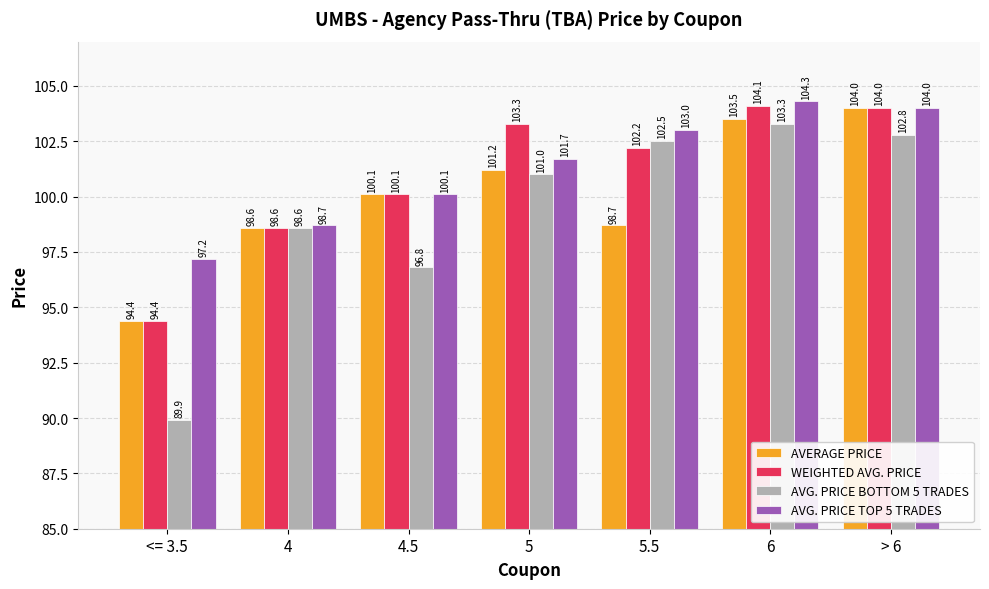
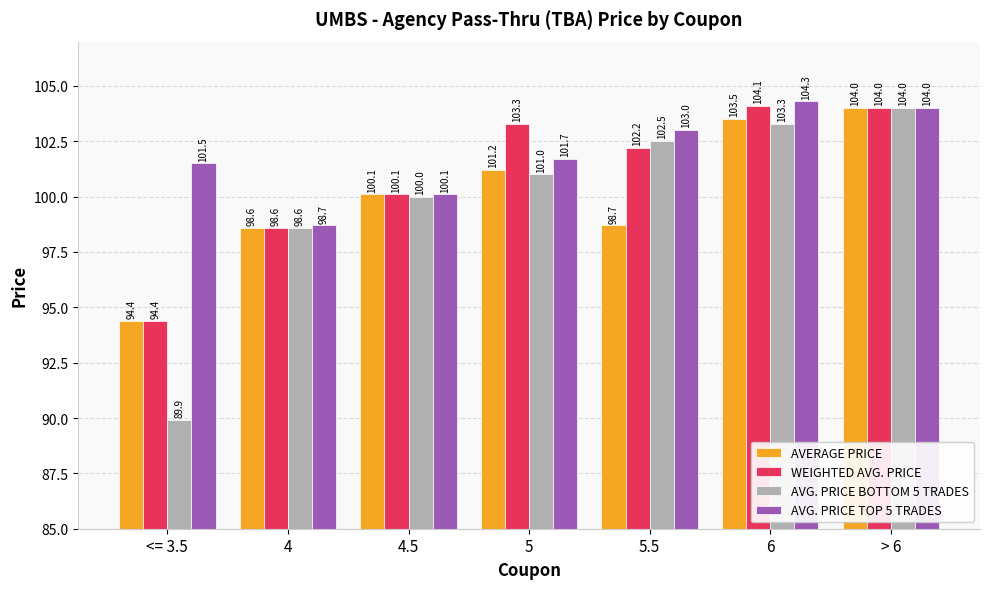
  {
    "AVERAGE PRICE": {
      "<= 3.5": 94.4,
      "4": 98.6,
      "4.5": 100.1,
      "5": 101.2,
      "5.5": 98.7,
      "6": 103.5,
      "> 6": 104.0
    },
    "WEIGHTED AVG. PRICE": {
      "<= 3.5": 94.4,
      "4": 98.6,
      "4.5": 100.1,
      "5": 103.3,
      "5.5": 102.2,
      "6": 104.1,
      "> 6": 104.0
    },
    "AVG. PRICE BOTTOM 5 TRADES": {
      "<= 3.5": 89.9,
      "4": 98.6,
-     "4.5": 96.8,
+     "4.5": 100.0,
      "5": 101.0,
      "5.5": 102.5,
      "6": 103.3,
-     "> 6": 102.8
+     "> 6": 104.0
    },
    "AVG. PRICE TOP 5 TRADES": {
-     "<= 3.5": 97.2,
+     "<= 3.5": 101.5,
      "4": 98.7,
      "4.5": 100.1,
      "5": 101.7,
      "5.5": 103.0,
      "6": 104.3,
      "> 6": 104.0
    }
  }
